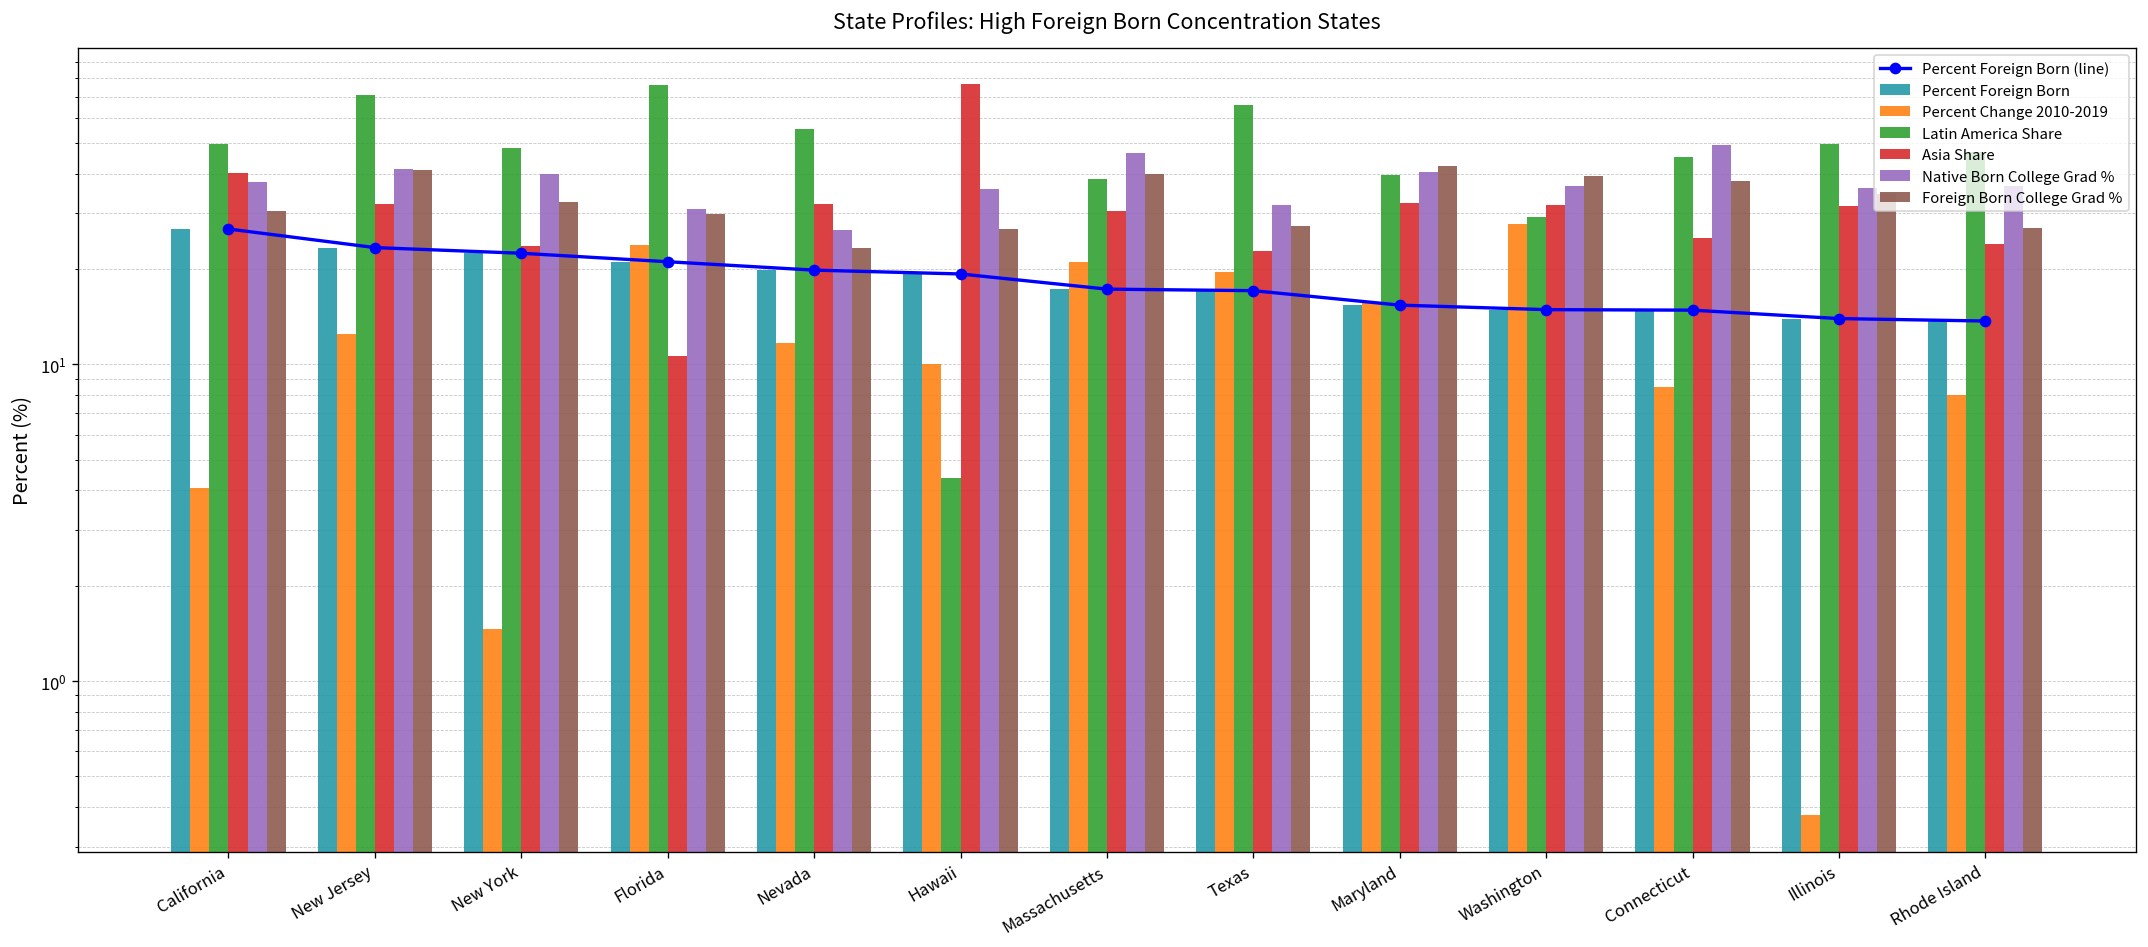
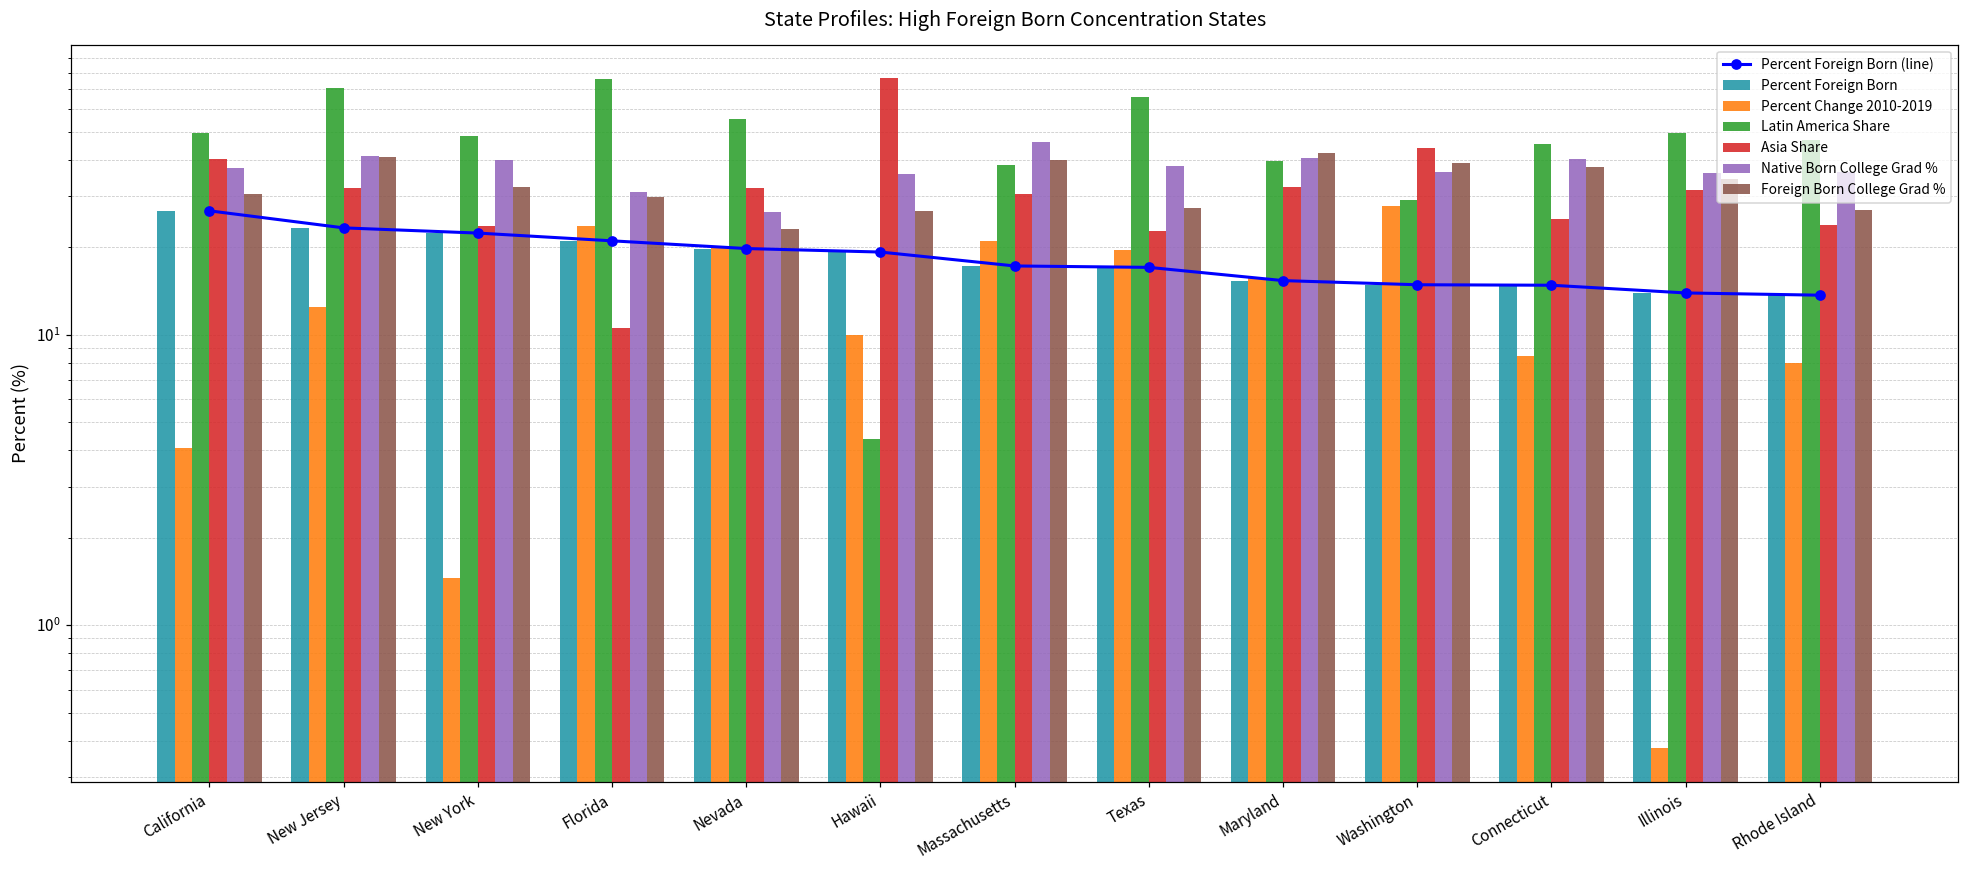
  {
    "Percent Foreign Born": {
      "California": 27,
      "New Jersey": 23,
      "New York": 22,
      "Florida": 21,
      "Nevada": 20,
      "Hawaii": 19,
      "Massachusetts": 17,
      "Texas": 17,
      "Maryland": 15,
      "Washington": 15,
      "Connecticut": 15,
      "Illinois": 14,
      "Rhode Island": 14
    },
    "Percent Foreign Born (line)": {
      "California": 27,
      "New Jersey": 23,
      "New York": 22,
      "Florida": 21,
      "Nevada": 20,
      "Hawaii": 19,
      "Massachusetts": 17,
      "Texas": 17,
      "Maryland": 15,
      "Washington": 15,
      "Connecticut": 15,
      "Illinois": 14,
      "Rhode Island": 14
    },
    "Percent Change 2010-2019": {
      "California": 4,
      "New Jersey": 12,
      "New York": 1.5,
      "Florida": 24,
-     "Nevada": 12,
+     "Nevada": 20,
      "Hawaii": 10,
      "Massachusetts": 21,
      "Texas": 20,
      "Maryland": 16,
      "Washington": 28,
      "Connecticut": 8.5,
      "Illinois": 0.38,
      "Rhode Island": 8
    },
    "Latin America Share": {
      "California": 49,
      "New Jersey": 71,
      "New York": 48,
      "Florida": 76,
      "Nevada": 55,
      "Hawaii": 4.4,
      "Massachusetts": 38,
      "Texas": 66,
      "Maryland": 40,
      "Washington": 29,
      "Connecticut": 45,
      "Illinois": 49
    },
    "Asia Share": {
      "California": 40,
      "New Jersey": 32,
      "New York": 24,
      "Florida": 10.6,
      "Nevada": 32,
      "Hawaii": 77,
      "Massachusetts": 31,
      "Texas": 23,
      "Maryland": 32,
-     "Washington": 32,
+     "Washington": 44,
      "Connecticut": 25,
      "Illinois": 32,
      "Rhode Island": 24
    },
    "Native Born College Grad %": {
      "California": 38,
      "New Jersey": 41,
      "New York": 40,
      "Florida": 31,
      "Nevada": 27,
      "Hawaii": 36,
      "Massachusetts": 46,
-     "Texas": 32,
+     "Texas": 38,
      "Maryland": 41,
      "Washington": 36,
-     "Connecticut": 49,
+     "Connecticut": 40,
      "Illinois": 36
    },
    "Foreign Born College Grad %": {
      "California": 30,
      "New Jersey": 41,
      "New York": 32,
      "Florida": 30,
      "Nevada": 23,
      "Hawaii": 27,
      "Massachusetts": 40,
      "Texas": 27,
      "Maryland": 42,
      "Washington": 39,
      "Connecticut": 38,
      "Rhode Island": 27
    }
  }
